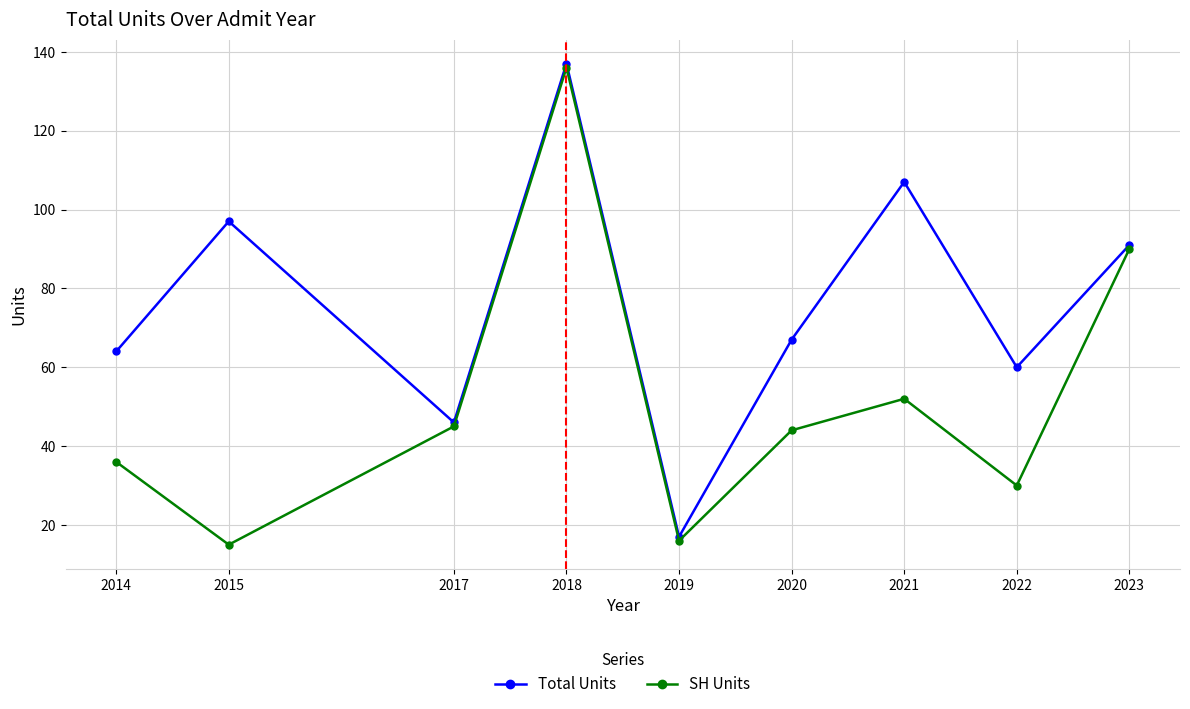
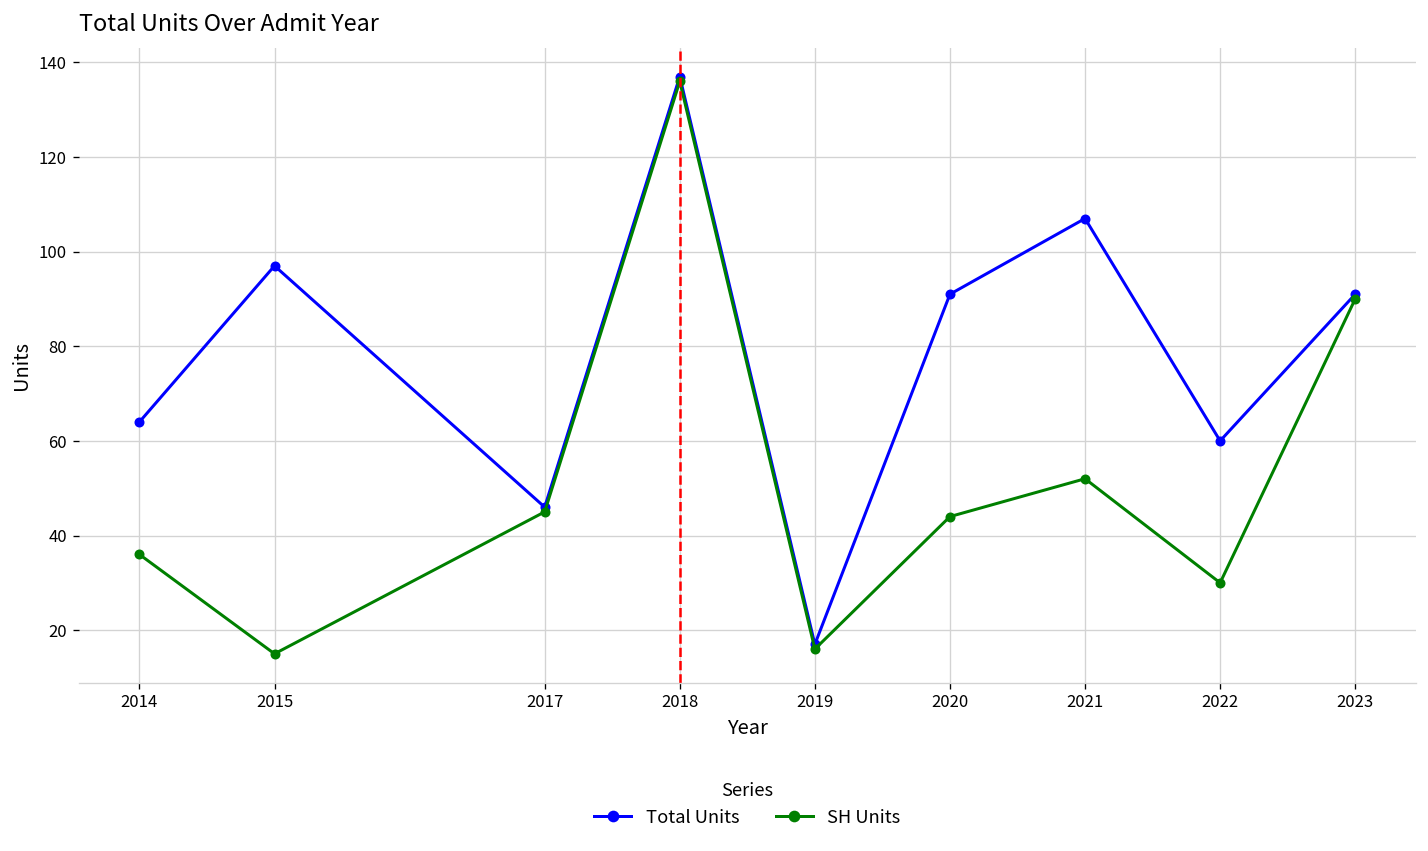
  {
    "Total Units": {
      "2014": 64,
      "2015": 97,
      "2017": 46,
      "2018": 137,
      "2019": 17,
-     "2020": 67,
+     "2020": 91,
      "2021": 107,
      "2022": 60,
      "2023": 91
    },
    "SH Units": {
      "2014": 36,
      "2015": 15,
      "2017": 45,
      "2018": 136,
      "2019": 16,
      "2020": 44,
      "2021": 52,
      "2022": 30,
      "2023": 90
    }
  }
